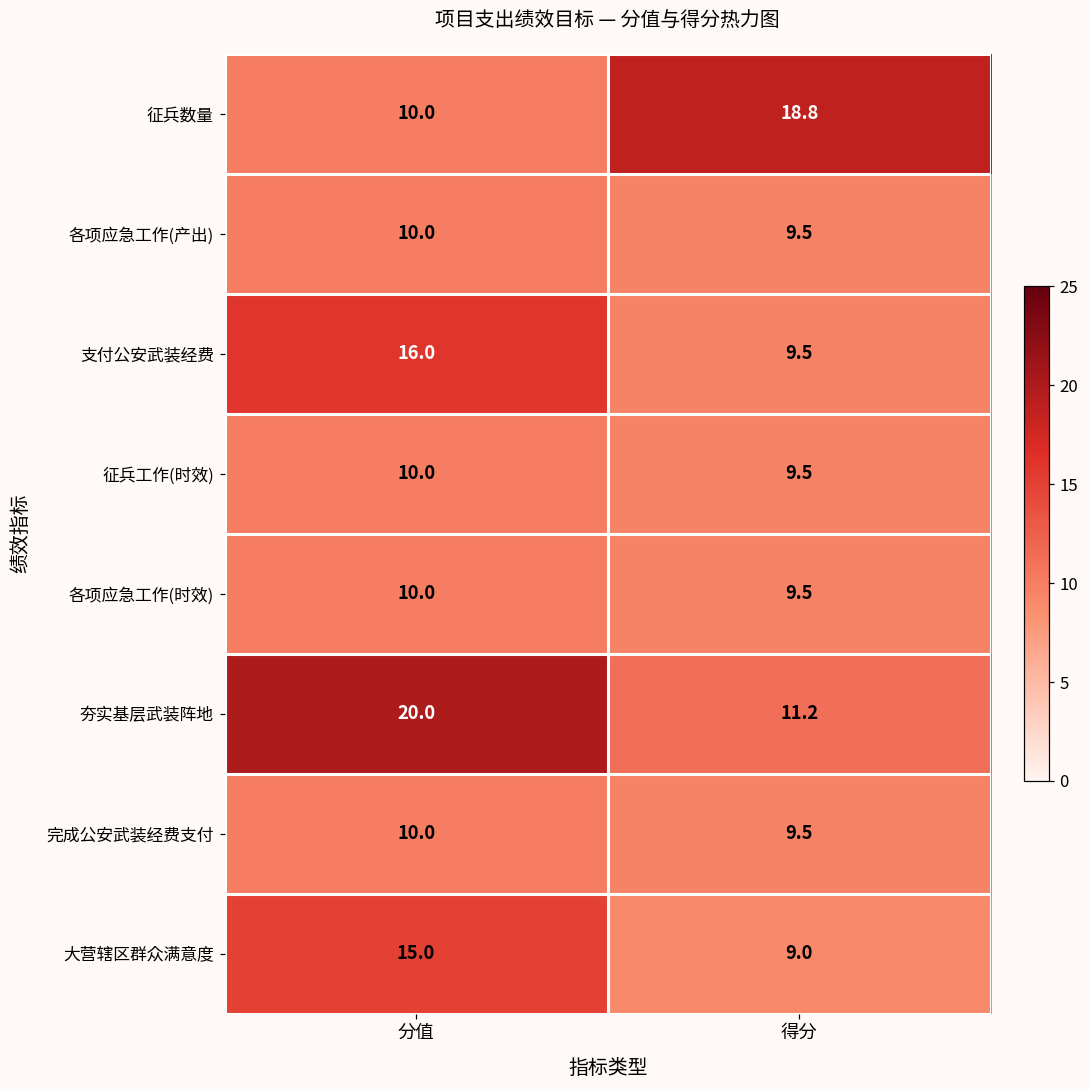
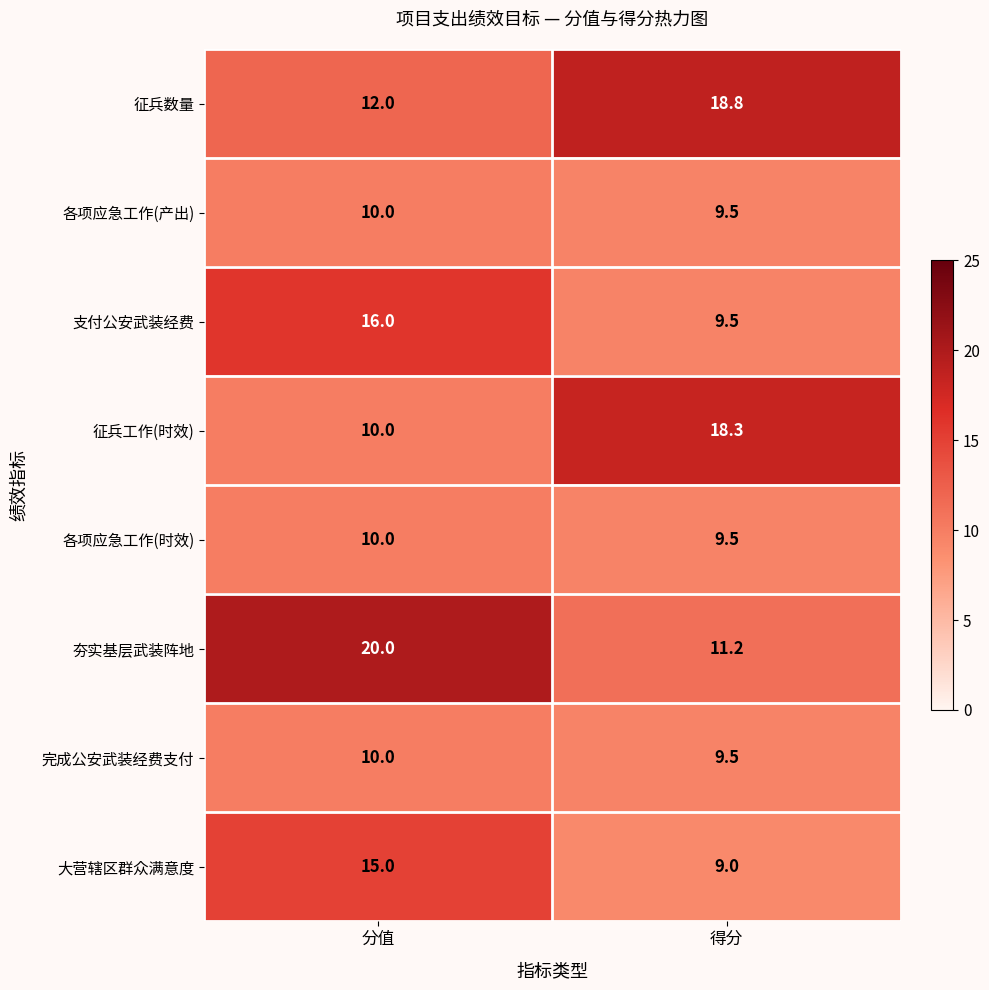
  {
    "征兵数量": {
-     "分值": 10.0,
+     "分值": 12.0,
      "得分": 18.8
    },
    "各项应急工作(产出)": {
      "分值": 10.0,
      "得分": 9.5
    },
    "支付公安武装经费": {
      "分值": 16.0,
      "得分": 9.5
    },
    "征兵工作(时效)": {
      "分值": 10.0,
-     "得分": 9.5
+     "得分": 18.3
    },
    "各项应急工作(时效)": {
      "分值": 10.0,
      "得分": 9.5
    },
    "夯实基层武装阵地": {
      "分值": 20.0,
      "得分": 11.2
    },
    "完成公安武装经费支付": {
      "分值": 10.0,
      "得分": 9.5
    },
    "大营辖区群众满意度": {
      "分值": 15.0,
      "得分": 9.0
    }
  }
